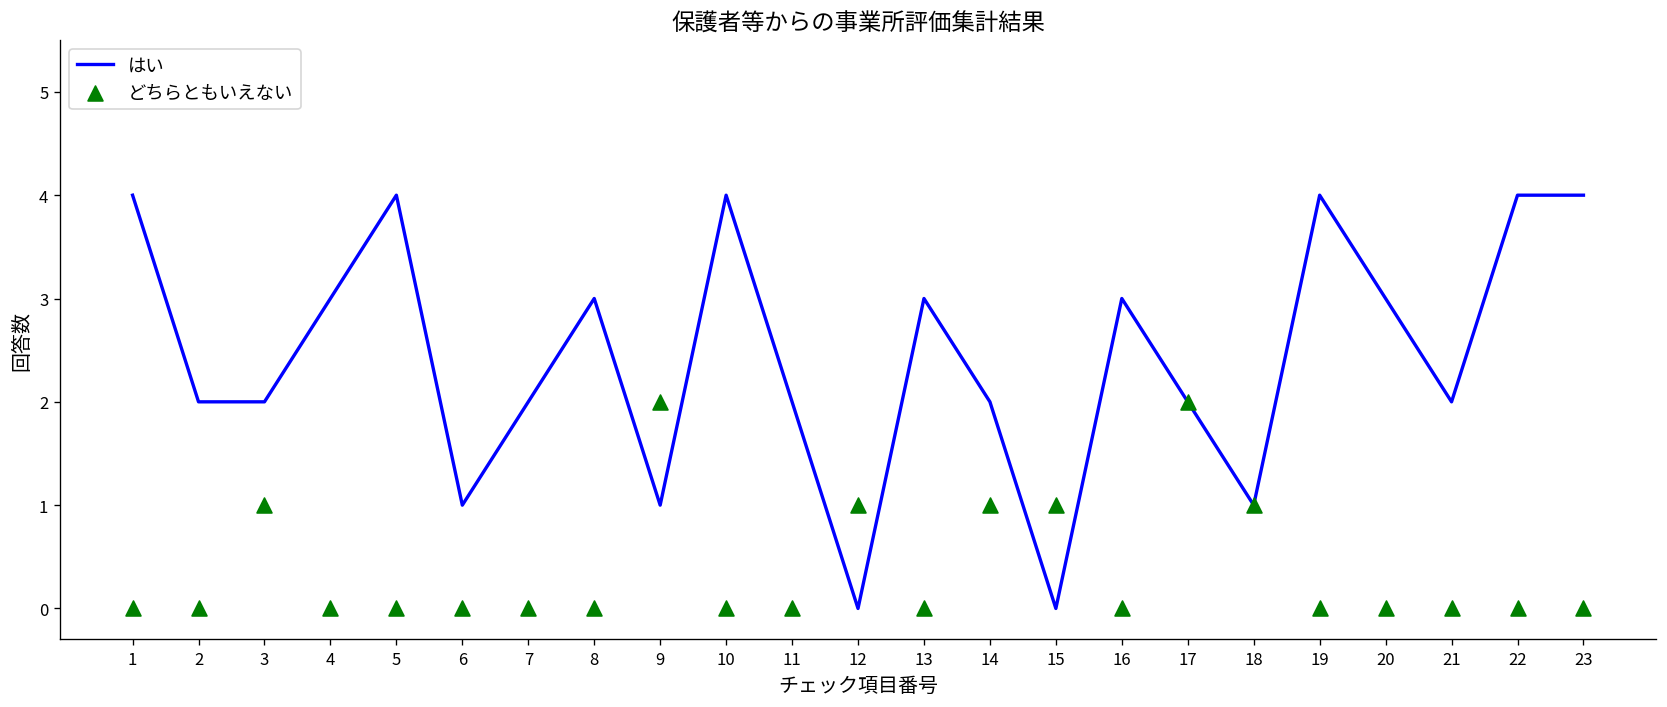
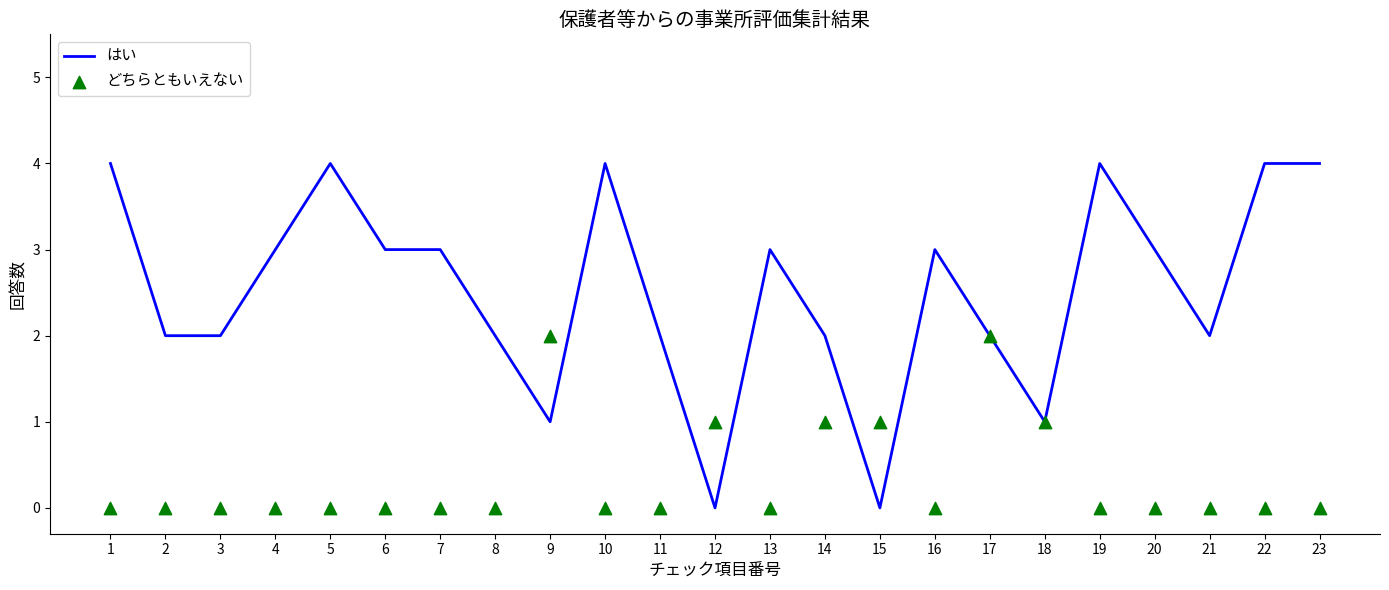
  {
    "はい": {
      "1": 4,
      "2": 2,
      "3": 2,
      "4": 3,
      "5": 4,
-     "6": 1,
-     "7": 2,
-     "8": 3,
+     "6": 3,
+     "7": 3,
+     "8": 2,
      "9": 1,
      "10": 4,
      "11": 2,
      "12": 0,
      "13": 3,
      "14": 2,
      "15": 0,
      "16": 3,
      "19": 4,
      "20": 3,
      "21": 2,
      "22": 4,
      "23": 4
    },
    "どちらともいえない": {
-     "3": 1
+     "3": 0
    }
  }
